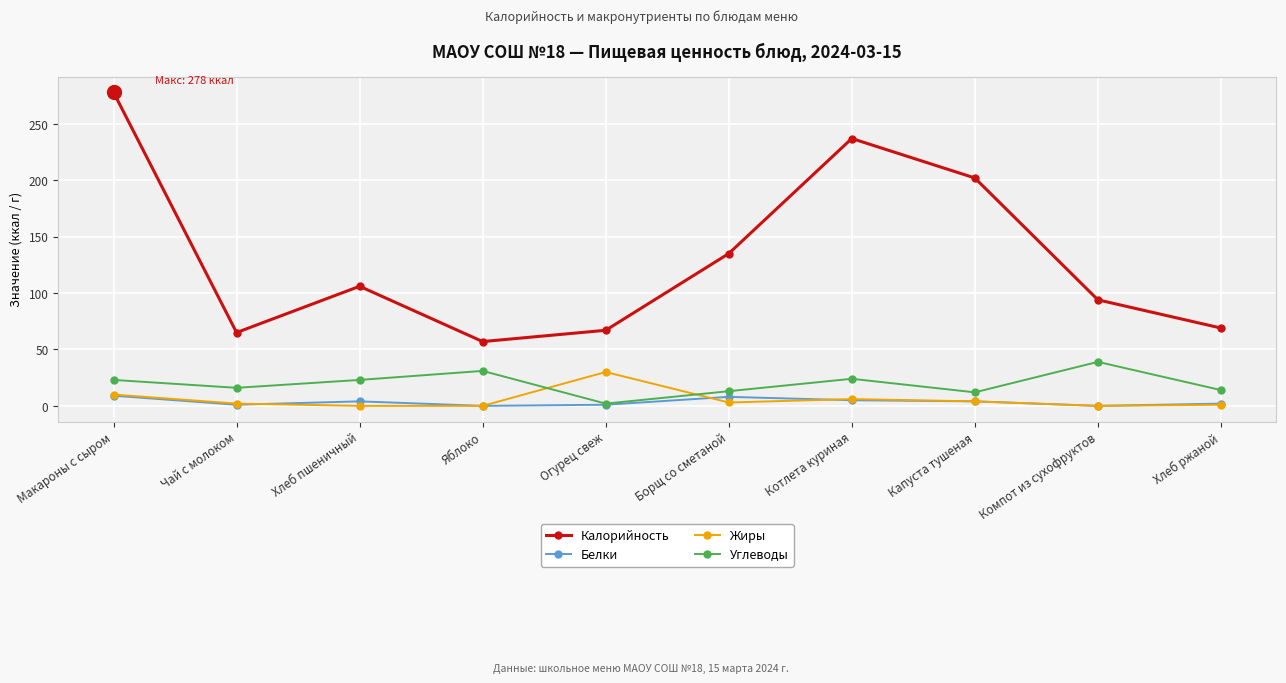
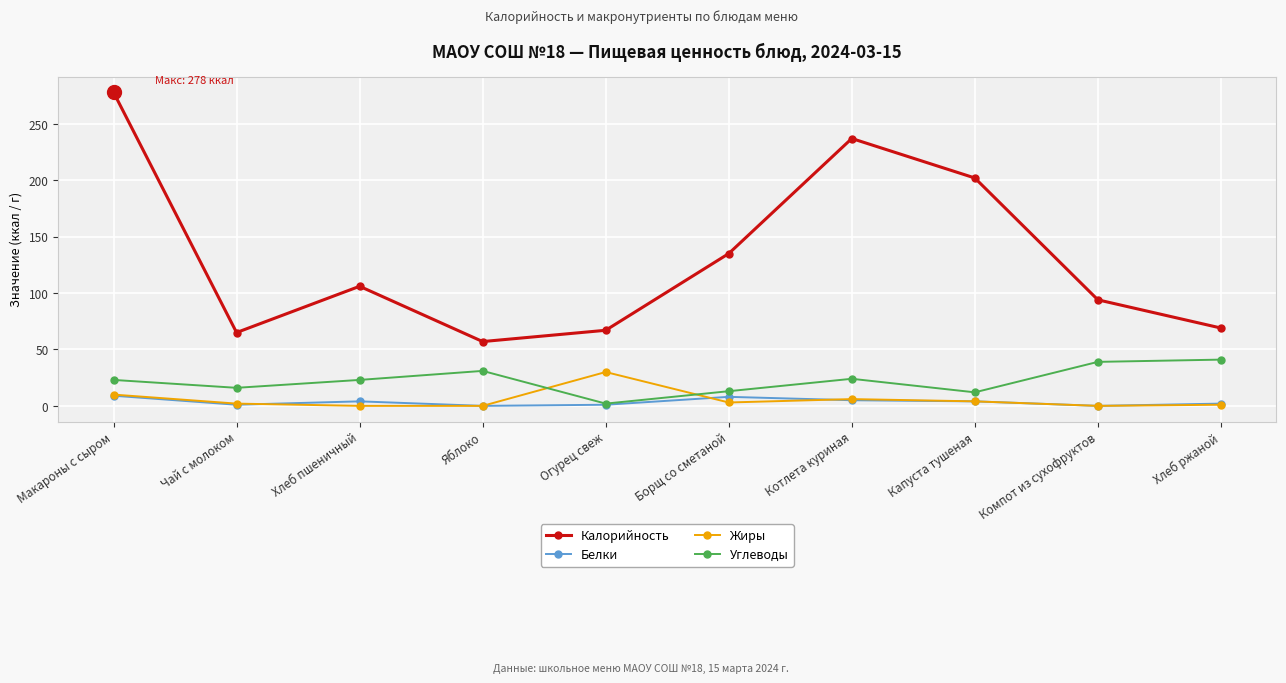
  {
    "Белки": {
      "Хлеб пшеничный": 4,
      "Борщ со сметаной": 8
    },
    "Жиры": {
      "Хлеб пшеничный": 0,
      "Огурец свеж": 30,
      "Борщ со сметаной": 3
    },
    "Углеводы": {
      "Макароны с сыром": 23,
      "Чай с молоком": 16,
      "Хлеб пшеничный": 23,
      "Яблоко": 31,
      "Борщ со сметаной": 13,
      "Котлета куриная": 24,
      "Капуста тушеная": 12,
      "Компот из сухофруктов": 39,
-     "Хлеб ржаной": 14
+     "Хлеб ржаной": 41
    }
  }
